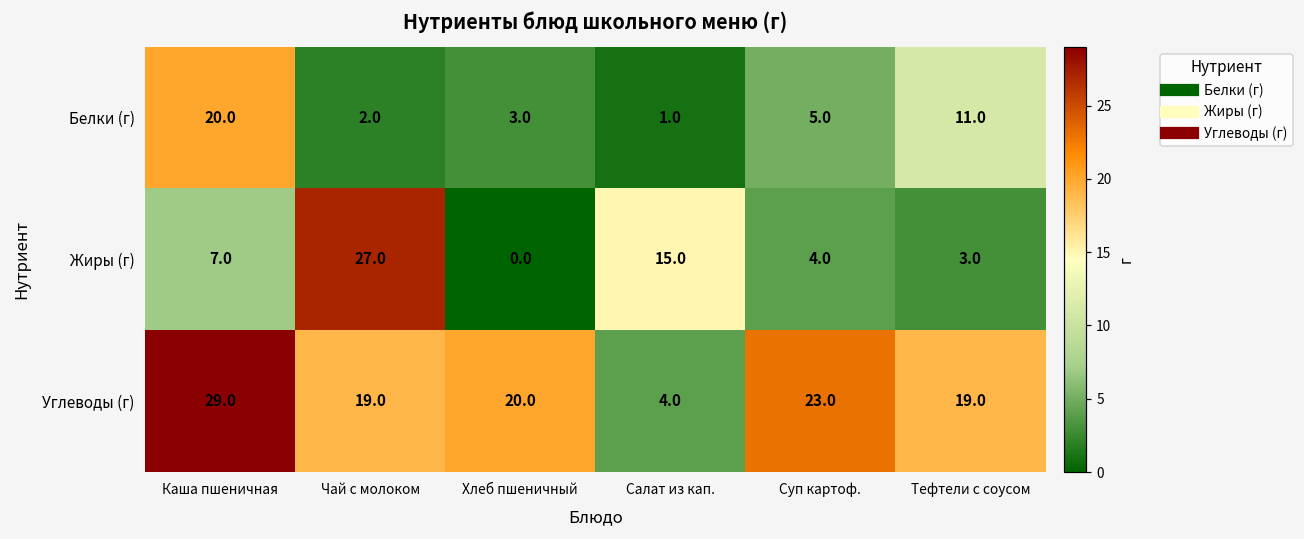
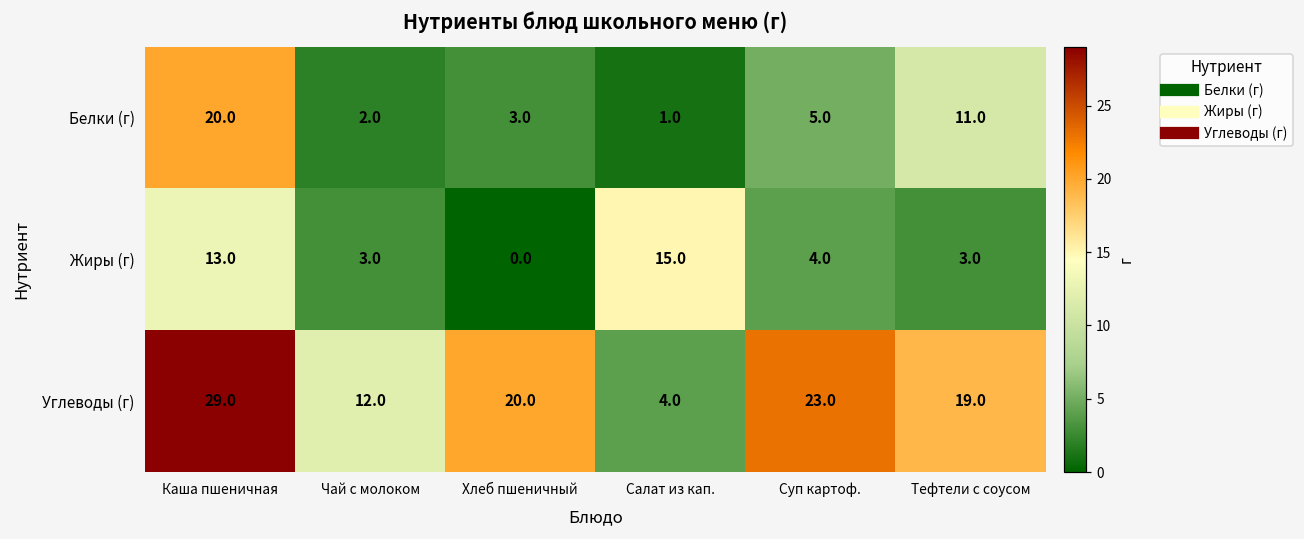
  {
    "Белки (г)": {
      "Каша пшеничная": 20.0,
      "Чай с молоком": 2.0,
      "Хлеб пшеничный": 3.0,
      "Салат из кап.": 1.0,
      "Суп картоф.": 5.0,
      "Тефтели с соусом": 11.0
    },
    "Жиры (г)": {
-     "Каша пшеничная": 7.0,
-     "Чай с молоком": 27.0,
+     "Каша пшеничная": 13.0,
+     "Чай с молоком": 3.0,
      "Хлеб пшеничный": 0.0,
      "Салат из кап.": 15.0,
      "Суп картоф.": 4.0,
      "Тефтели с соусом": 3.0
    },
    "Углеводы (г)": {
      "Каша пшеничная": 29.0,
-     "Чай с молоком": 19.0,
+     "Чай с молоком": 12.0,
      "Хлеб пшеничный": 20.0,
      "Салат из кап.": 4.0,
      "Суп картоф.": 23.0,
      "Тефтели с соусом": 19.0
    }
  }
